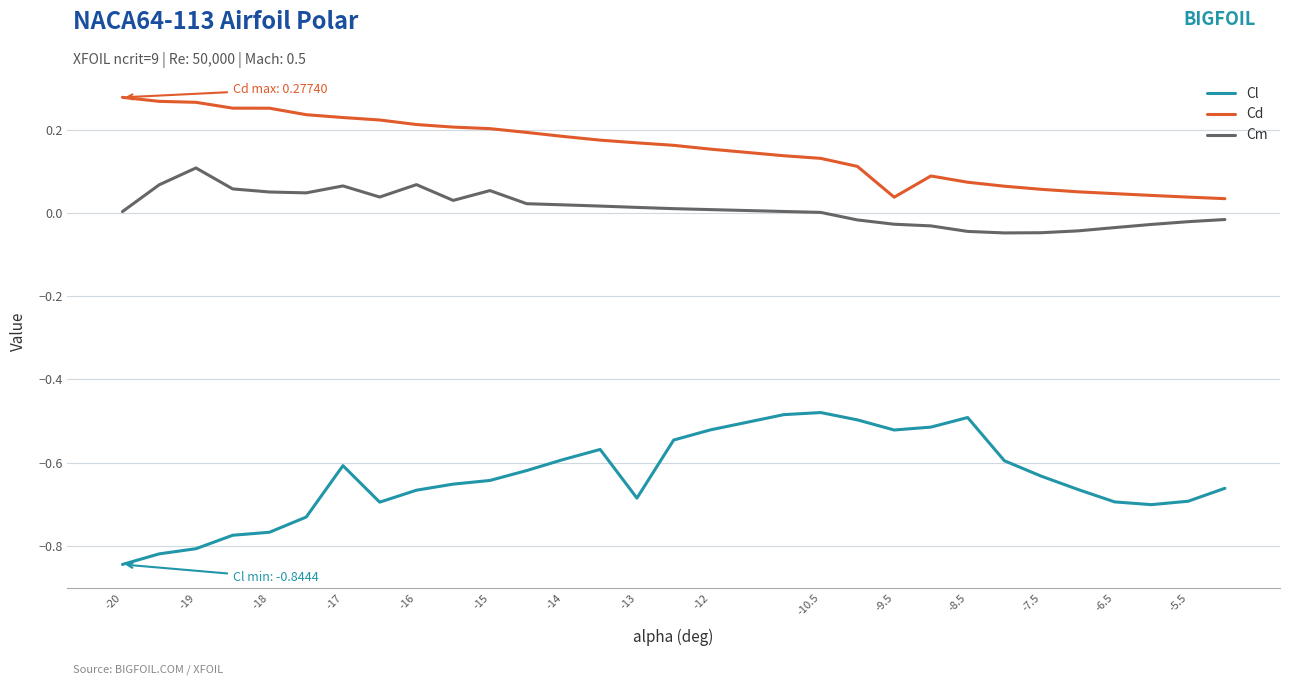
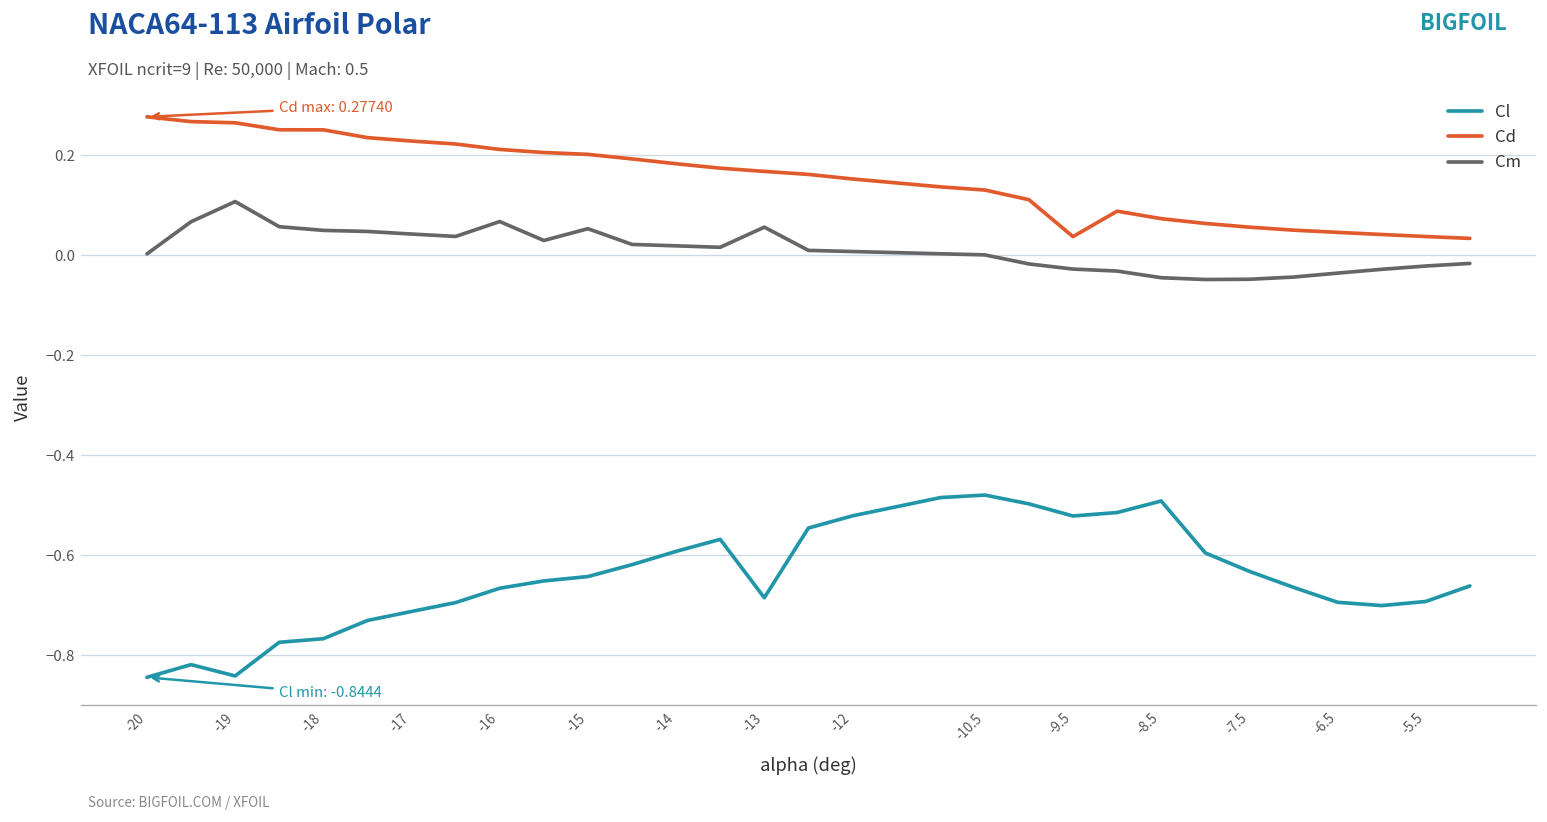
  {
    "Cl": {
-     "-19": -0.81,
+     "-19": -0.84,
      "-18": -0.77,
-     "-17": -0.61,
+     "-17": -0.71,
      "-16": -0.67,
      "-15": -0.64,
      "-14": -0.59,
      "-13": -0.69,
      "-12": -0.52,
      "-10.5": -0.48,
      "-9.5": -0.52,
      "-8.5": -0.49,
      "-7.5": -0.63,
      "-6.5": -0.69,
      "-5.5": -0.69
    },
    "Cd": {
      "-20": 0.28,
      "-19": 0.27,
      "-18": 0.25,
      "-17": 0.23,
      "-16": 0.21,
      "-15": 0.20,
      "-14": 0.18,
      "-13": 0.17,
      "-12": 0.15,
      "-10.5": 0.13,
      "-9.5": 0.04,
      "-8.5": 0.07,
      "-7.5": 0.06,
      "-6.5": 0.05,
      "-5.5": 0.04
    },
    "Cm": {
      "-20": 0.00,
      "-19": 0.11,
      "-18": 0.05,
-     "-17": 0.06,
+     "-17": 0.04,
      "-16": 0.07,
      "-15": 0.05,
      "-14": 0.02,
-     "-13": 0.01,
+     "-13": 0.06,
      "-12": 0.01,
      "-10.5": 0.00,
      "-9.5": -0.03,
      "-8.5": -0.04,
      "-7.5": -0.05,
      "-6.5": -0.04,
      "-5.5": -0.02
    }
  }
